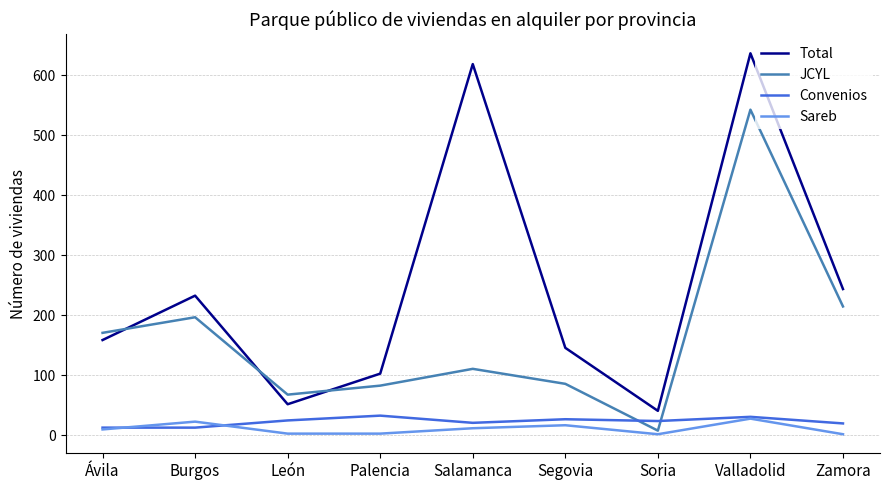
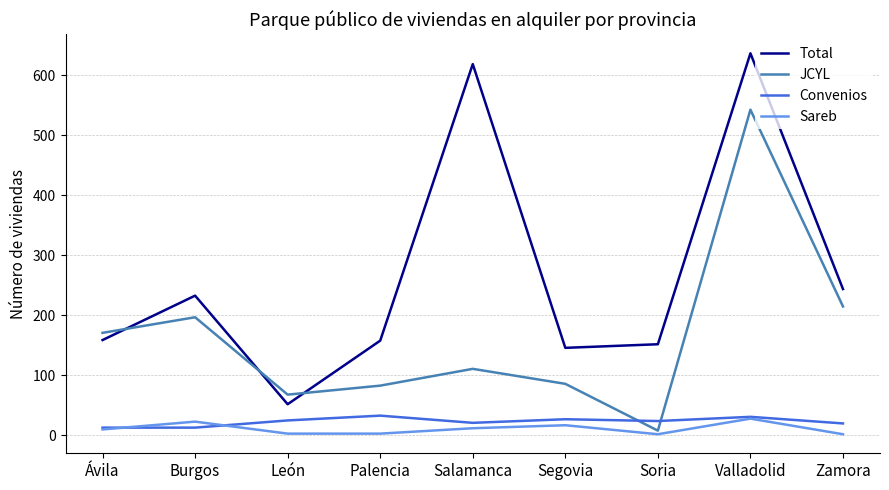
  {
    "Total": {
      "Ávila": 160,
      "Burgos": 230,
      "León": 50,
-     "Palencia": 100,
+     "Palencia": 160,
      "Salamanca": 620,
      "Segovia": 150,
-     "Soria": 40,
+     "Soria": 150,
      "Valladolid": 640,
      "Zamora": 240
    }
  }
